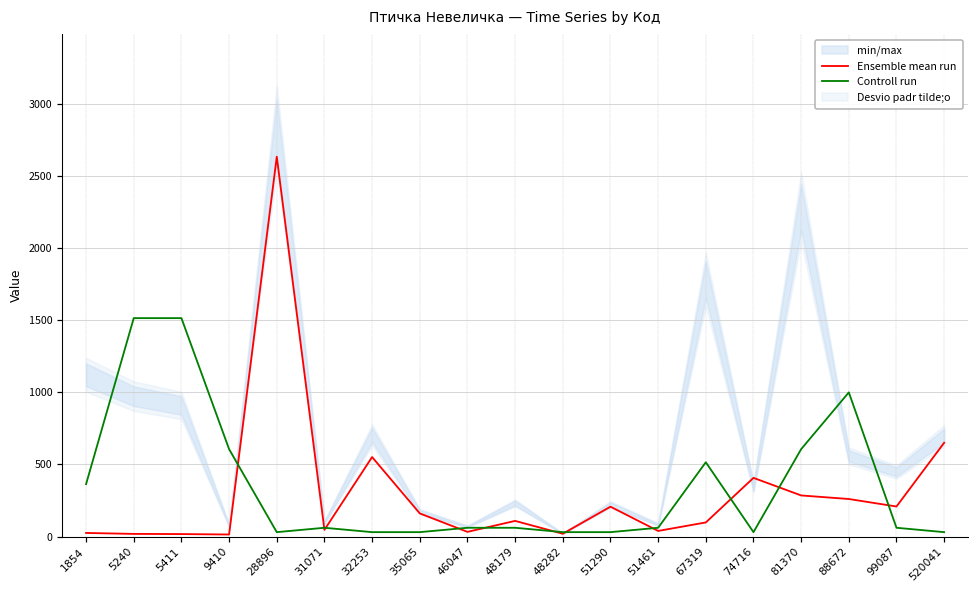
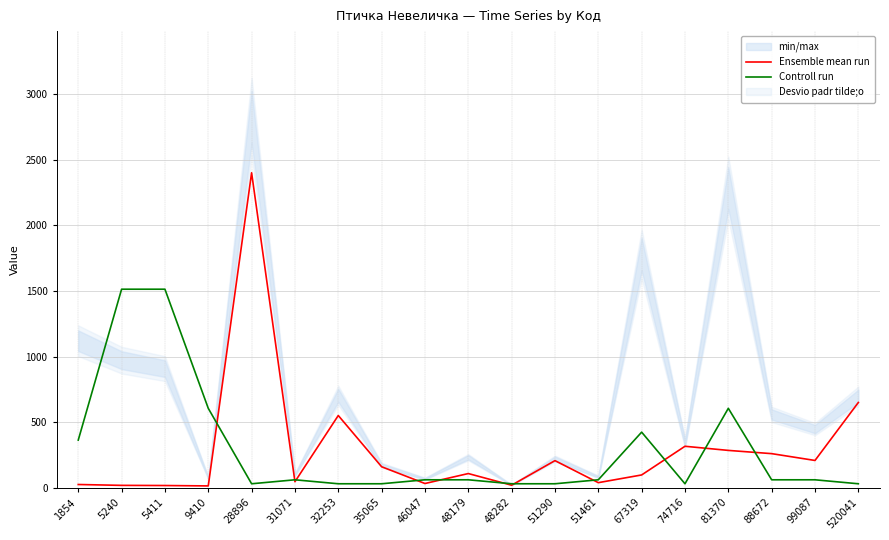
  {
    "Ensemble mean run": {
      "1854": 20,
      "5240": 20,
      "5411": 20,
      "9410": 10,
-     "28896": 2630,
+     "28896": 2400,
      "32253": 550,
      "35065": 160,
      "46047": 30,
      "48179": 110,
      "51290": 210,
      "51461": 40,
      "67319": 100,
-     "74716": 410,
+     "74716": 320,
      "81370": 280,
      "88672": 260,
      "99087": 210,
      "520041": 650
    },
    "Controll run": {
      "1854": 360,
      "5240": 1510,
      "5411": 1510,
      "9410": 610,
      "28896": 30,
      "32253": 30,
      "35065": 30,
      "48179": 60,
      "51290": 30,
      "51461": 60,
-     "67319": 510,
+     "67319": 420,
      "74716": 30,
      "81370": 610,
-     "88672": 1000,
+     "88672": 60,
      "99087": 60,
      "520041": 30
    }
  }
